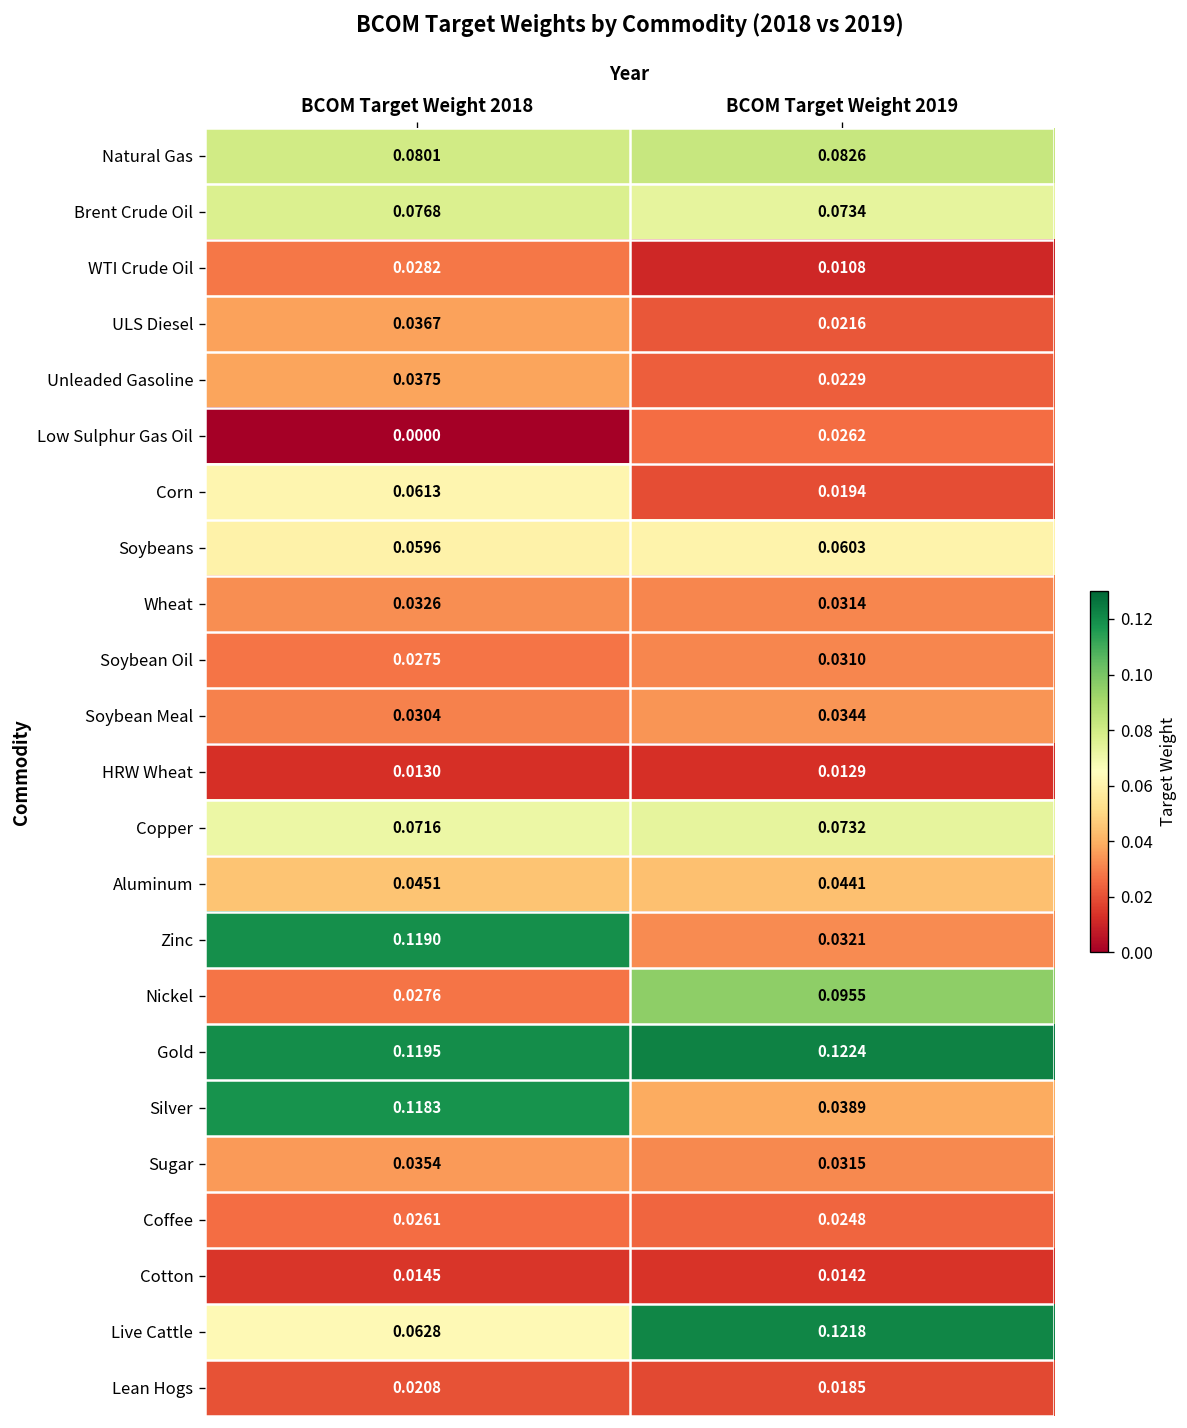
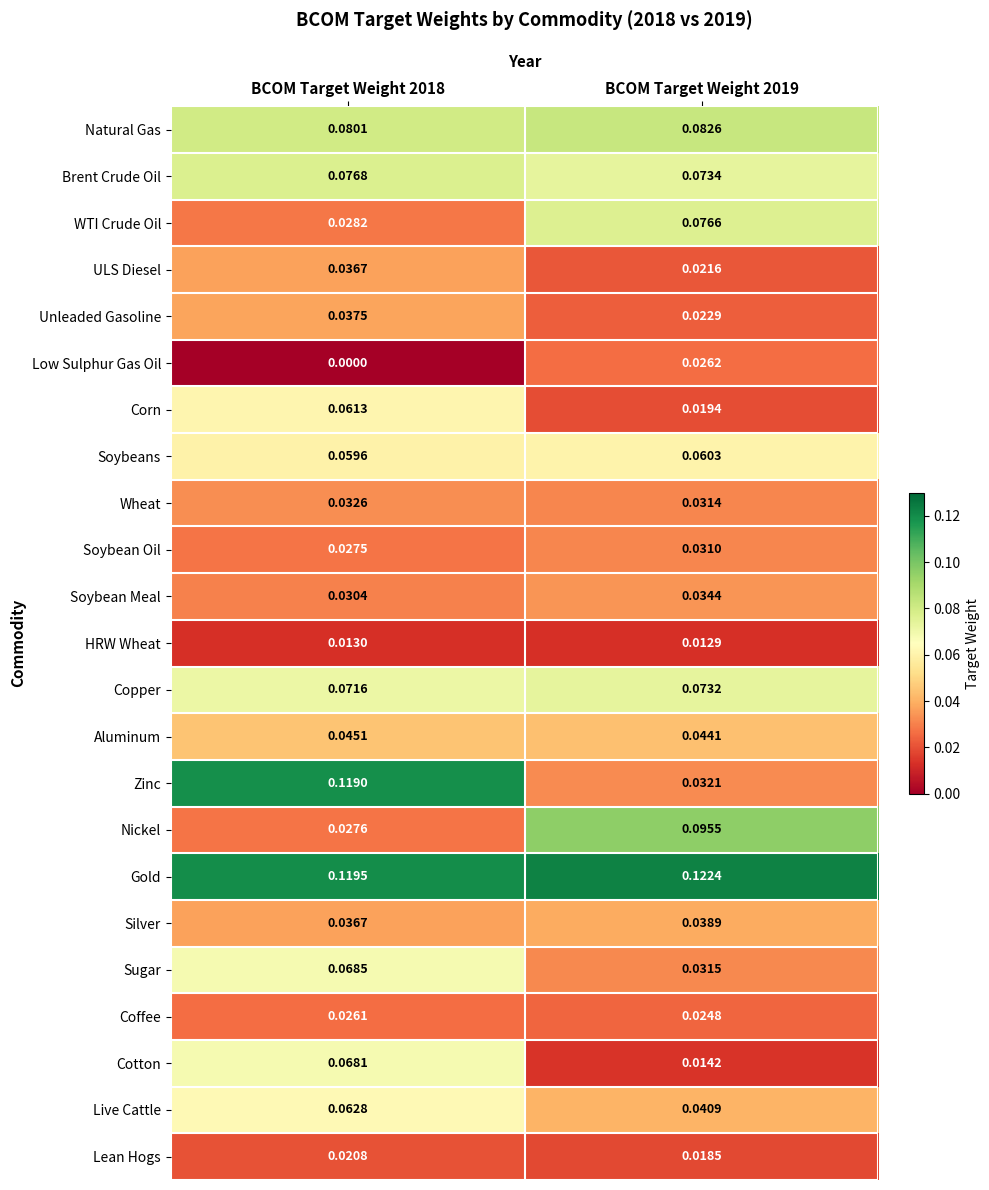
  {
    "Natural Gas": {
      "BCOM Target Weight 2018": 0.0801,
      "BCOM Target Weight 2019": 0.0826
    },
    "Brent Crude Oil": {
      "BCOM Target Weight 2018": 0.0768,
      "BCOM Target Weight 2019": 0.0734
    },
    "WTI Crude Oil": {
      "BCOM Target Weight 2018": 0.0282,
-     "BCOM Target Weight 2019": 0.0108
+     "BCOM Target Weight 2019": 0.0766
    },
    "ULS Diesel": {
      "BCOM Target Weight 2018": 0.0367,
      "BCOM Target Weight 2019": 0.0216
    },
    "Unleaded Gasoline": {
      "BCOM Target Weight 2018": 0.0375,
      "BCOM Target Weight 2019": 0.0229
    },
    "Low Sulphur Gas Oil": {
      "BCOM Target Weight 2018": 0.0000,
      "BCOM Target Weight 2019": 0.0262
    },
    "Corn": {
      "BCOM Target Weight 2018": 0.0613,
      "BCOM Target Weight 2019": 0.0194
    },
    "Soybeans": {
      "BCOM Target Weight 2018": 0.0596,
      "BCOM Target Weight 2019": 0.0603
    },
    "Wheat": {
      "BCOM Target Weight 2018": 0.0326,
      "BCOM Target Weight 2019": 0.0314
    },
    "Soybean Oil": {
      "BCOM Target Weight 2018": 0.0275,
      "BCOM Target Weight 2019": 0.0310
    },
    "Soybean Meal": {
      "BCOM Target Weight 2018": 0.0304,
      "BCOM Target Weight 2019": 0.0344
    },
    "HRW Wheat": {
      "BCOM Target Weight 2018": 0.0130,
      "BCOM Target Weight 2019": 0.0129
    },
    "Copper": {
      "BCOM Target Weight 2018": 0.0716,
      "BCOM Target Weight 2019": 0.0732
    },
    "Aluminum": {
      "BCOM Target Weight 2018": 0.0451,
      "BCOM Target Weight 2019": 0.0441
    },
    "Zinc": {
      "BCOM Target Weight 2018": 0.1190,
      "BCOM Target Weight 2019": 0.0321
    },
    "Nickel": {
      "BCOM Target Weight 2018": 0.0276,
      "BCOM Target Weight 2019": 0.0955
    },
    "Gold": {
      "BCOM Target Weight 2018": 0.1195,
      "BCOM Target Weight 2019": 0.1224
    },
    "Silver": {
-     "BCOM Target Weight 2018": 0.1183,
+     "BCOM Target Weight 2018": 0.0367,
      "BCOM Target Weight 2019": 0.0389
    },
    "Sugar": {
-     "BCOM Target Weight 2018": 0.0354,
+     "BCOM Target Weight 2018": 0.0685,
      "BCOM Target Weight 2019": 0.0315
    },
    "Coffee": {
      "BCOM Target Weight 2018": 0.0261,
      "BCOM Target Weight 2019": 0.0248
    },
    "Cotton": {
-     "BCOM Target Weight 2018": 0.0145,
+     "BCOM Target Weight 2018": 0.0681,
      "BCOM Target Weight 2019": 0.0142
    },
    "Live Cattle": {
      "BCOM Target Weight 2018": 0.0628,
-     "BCOM Target Weight 2019": 0.1218
+     "BCOM Target Weight 2019": 0.0409
    },
    "Lean Hogs": {
      "BCOM Target Weight 2018": 0.0208,
      "BCOM Target Weight 2019": 0.0185
    }
  }
